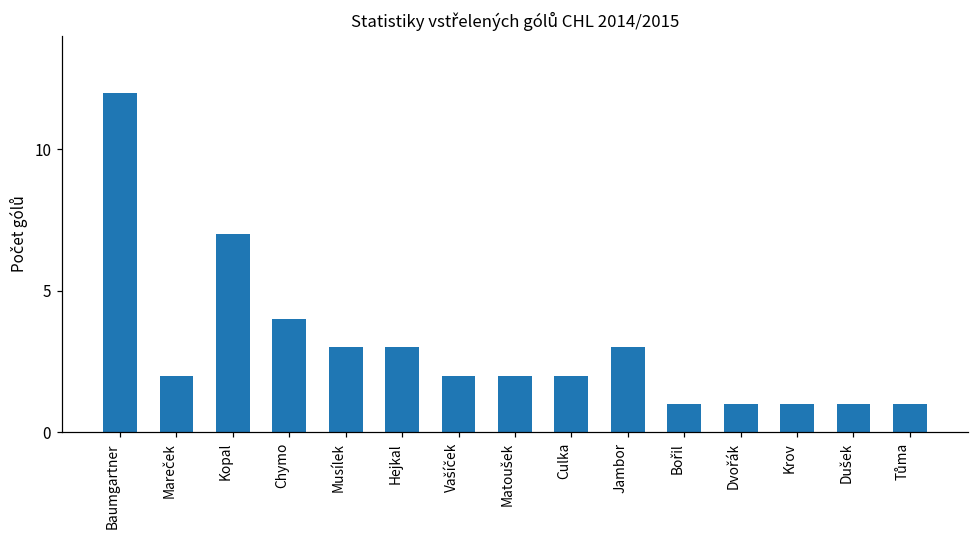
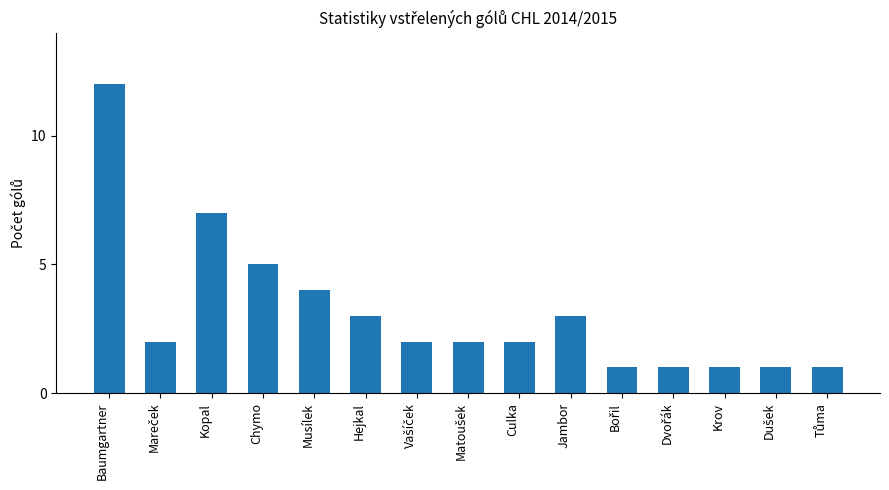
  {
    "Baumgartner": 12,
    "Mareček": 2,
    "Kopal": 7,
-   "Chymo": 4,
-   "Musílek": 3,
+   "Chymo": 5,
+   "Musílek": 4,
    "Hejkal": 3,
    "Vašíček": 2,
    "Matoušek": 2,
    "Culka": 2,
    "Jambor": 3,
    "Bořil": 1,
    "Dvořák": 1,
    "Krov": 1,
    "Dušek": 1,
    "Tůma": 1
  }
